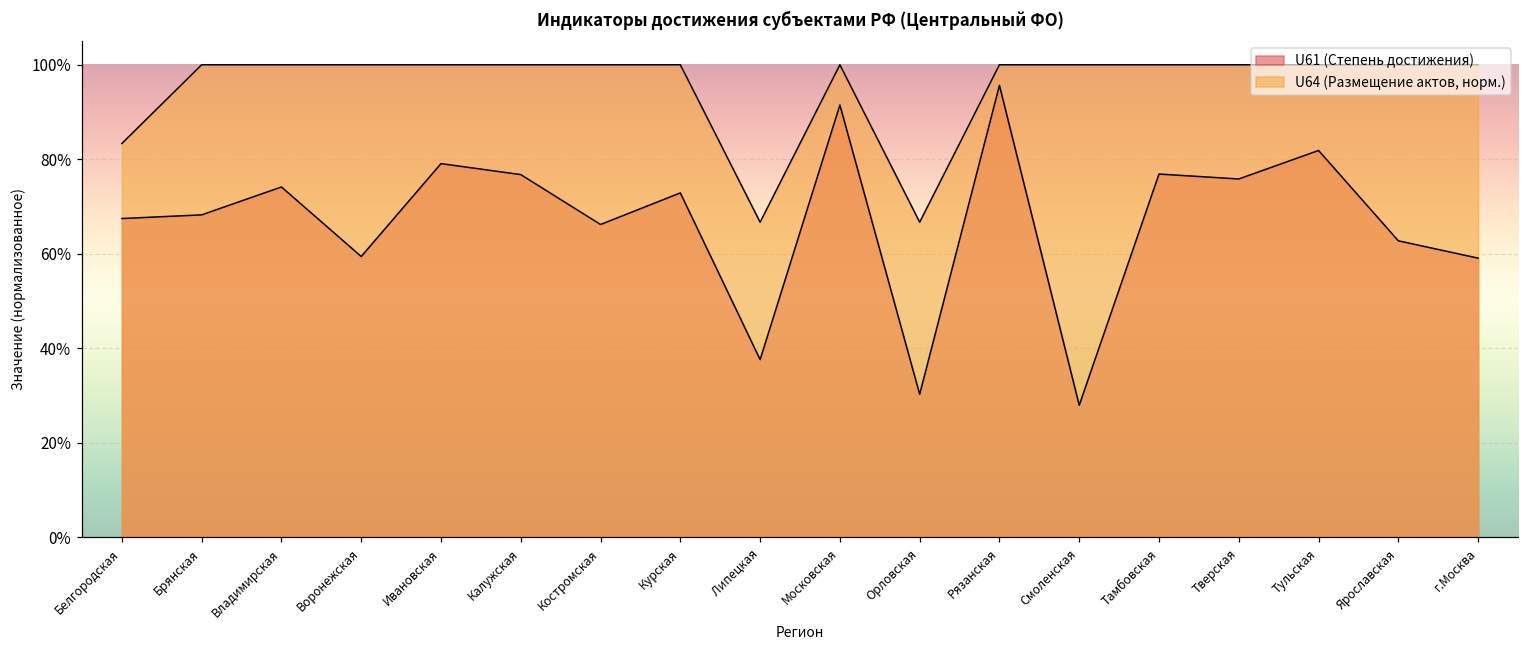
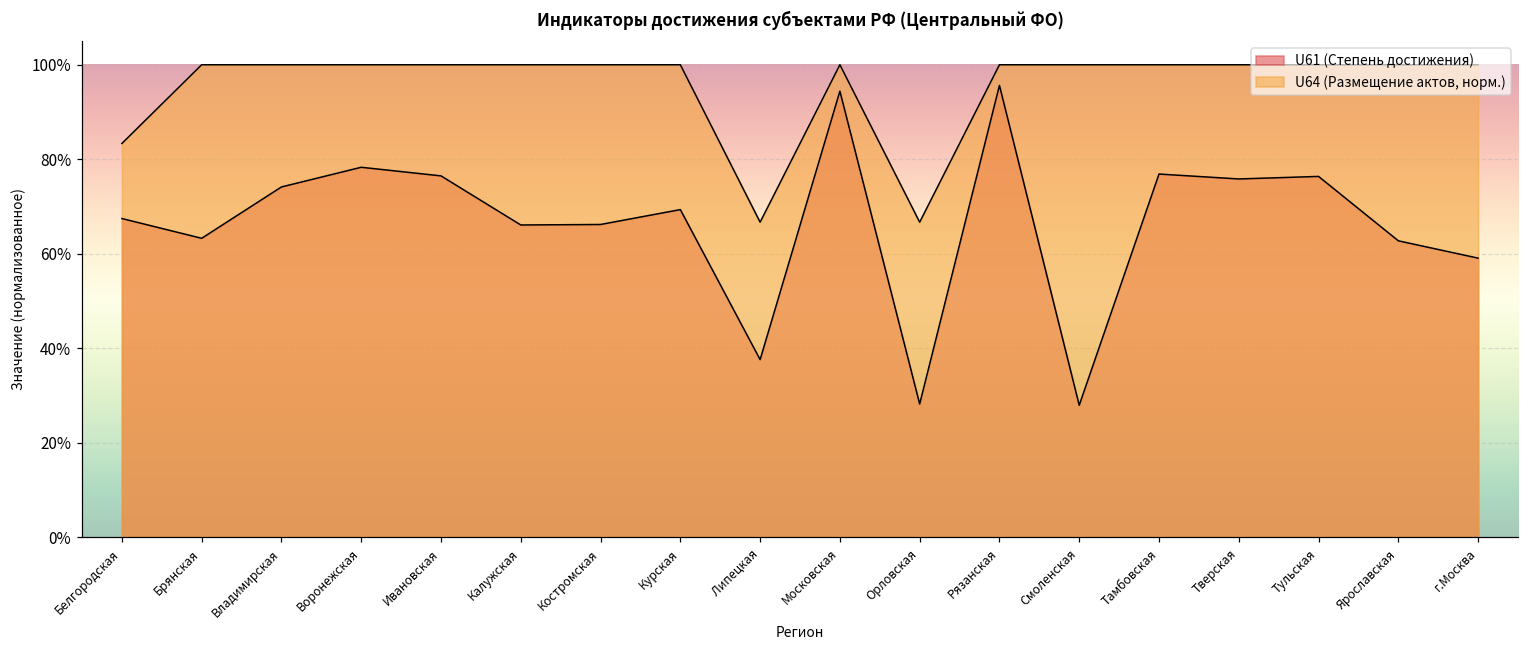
  {
    "U61 (Степень достижения)": {
      "Белгородская": "67%",
-     "Брянская": "68%",
+     "Брянская": "63%",
      "Владимирская": "74%",
-     "Воронежская": "59%",
-     "Ивановская": "79%",
-     "Калужская": "77%",
+     "Воронежская": "78%",
+     "Ивановская": "76%",
+     "Калужская": "66%",
      "Костромская": "66%",
-     "Курская": "73%",
+     "Курская": "69%",
      "Липецкая": "38%",
-     "Московская": "91%",
-     "Орловская": "30%",
+     "Московская": "94%",
+     "Орловская": "28%",
      "Рязанская": "96%",
      "Смоленская": "28%",
      "Тамбовская": "77%",
      "Тверская": "76%",
-     "Тульская": "82%",
+     "Тульская": "76%",
      "Ярославская": "63%",
      "г.Москва": "59%"
    },
    "U64 (Размещение актов, норм.)": {
      "Белгородская": "83%",
      "Брянская": "100%",
      "Владимирская": "100%",
      "Воронежская": "100%",
      "Ивановская": "100%",
      "Калужская": "100%",
      "Костромская": "100%",
      "Курская": "100%",
      "Липецкая": "67%",
      "Московская": "100%",
      "Орловская": "67%",
      "Рязанская": "100%",
      "Смоленская": "100%",
      "Тамбовская": "100%",
      "Тверская": "100%"
    }
  }
